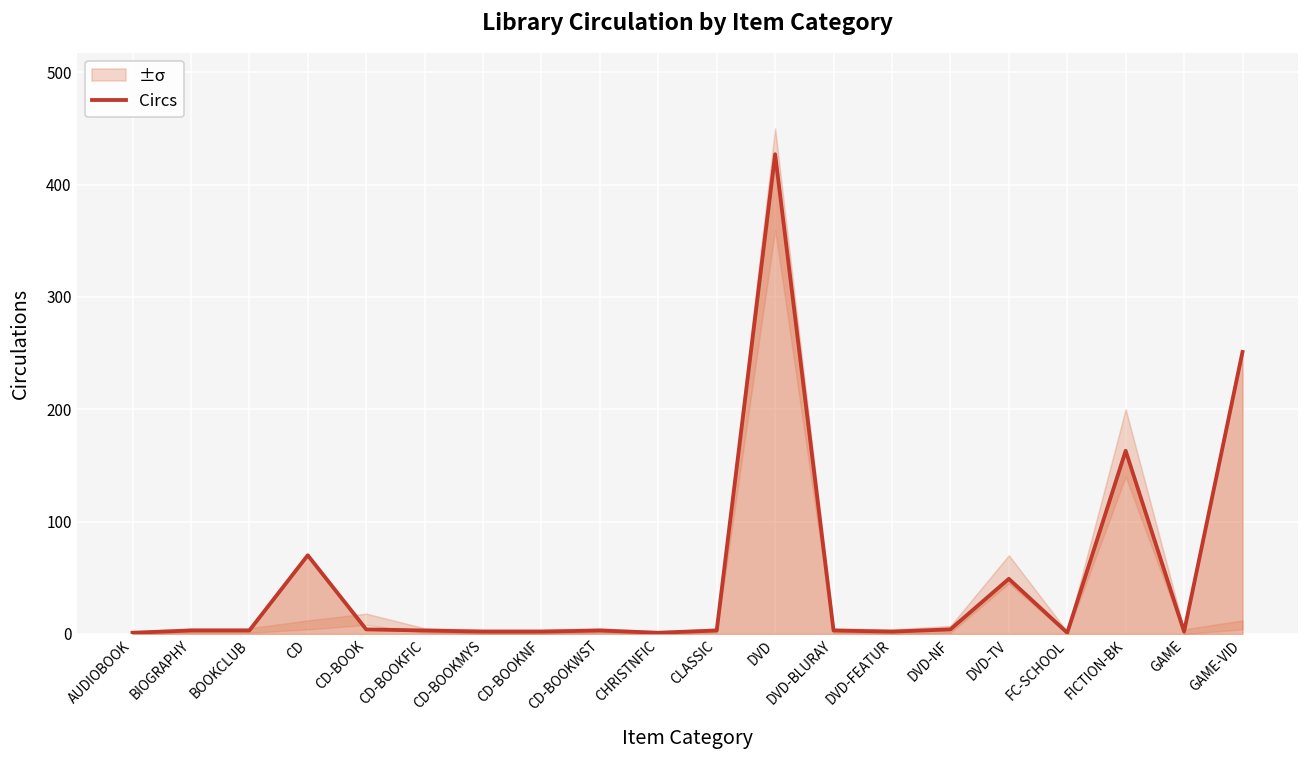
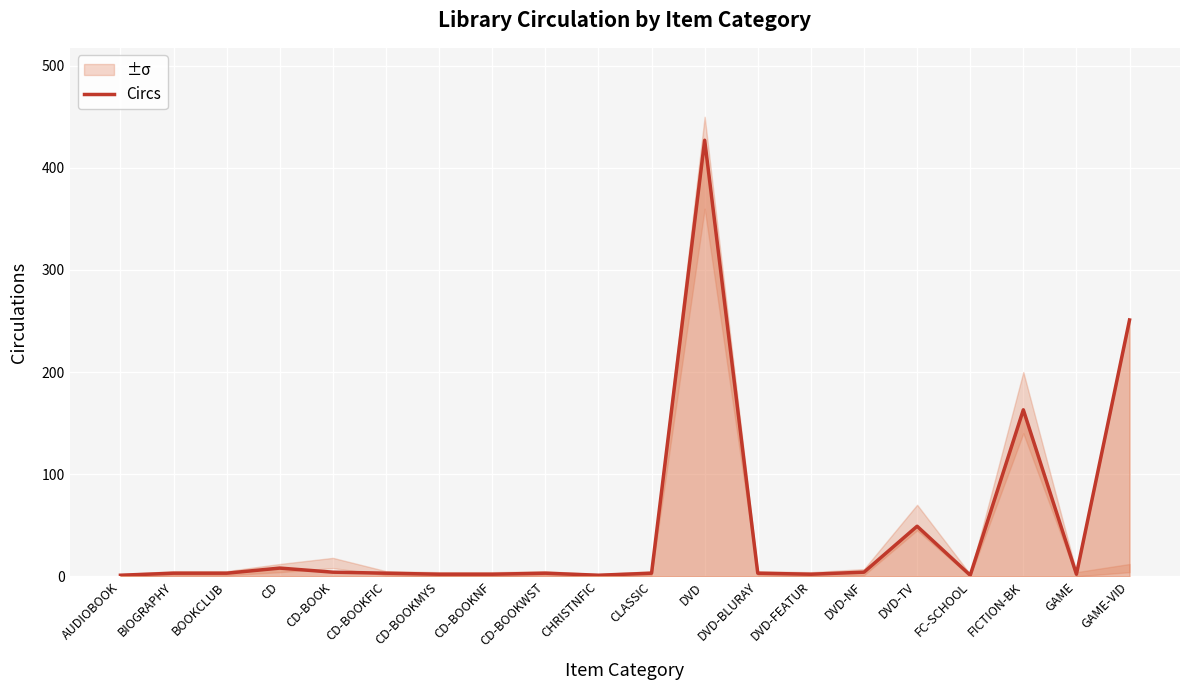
  {
    "Circs": {
-     "CD": 70,
+     "CD": 8,
      "CD-BOOK": 4,
      "DVD": 427,
      "DVD-NF": 4,
      "DVD-TV": 49,
      "FICTION-BK": 163,
      "GAME-VID": 251
    }
  }
